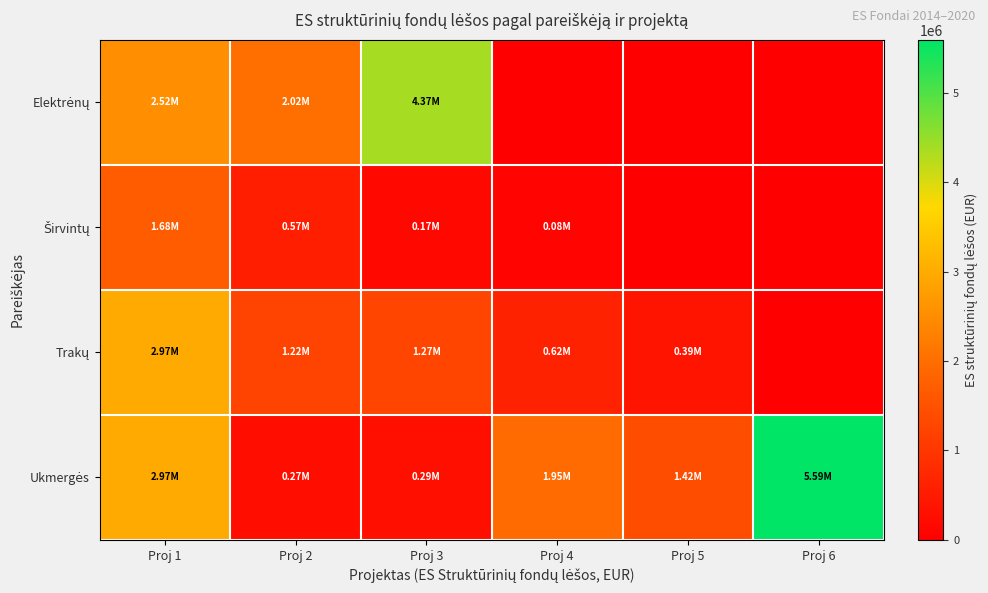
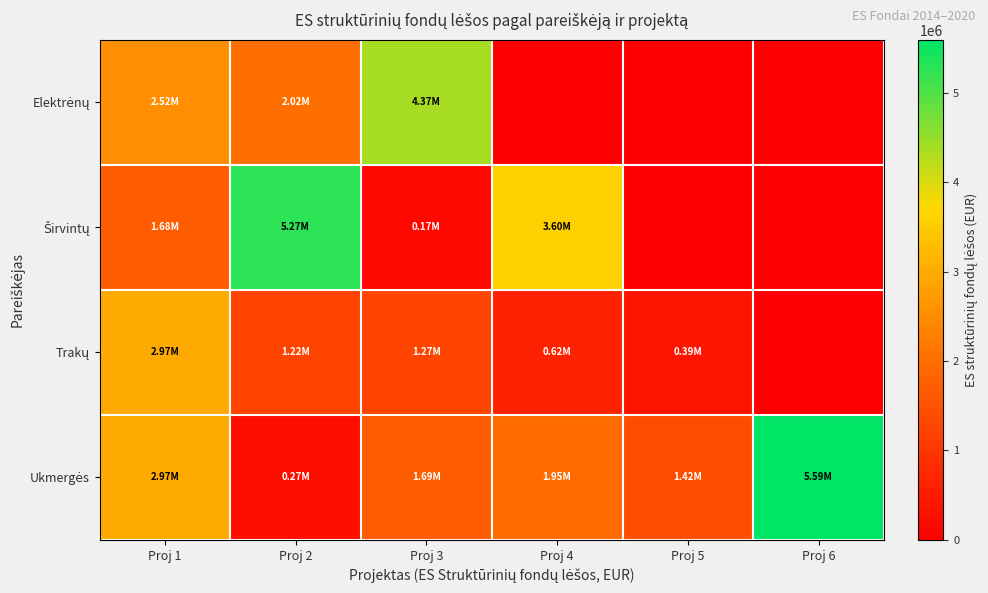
  {
    "Elektrėnų": {
      "Proj 1": "2.52M",
      "Proj 2": "2.02M",
      "Proj 3": "4.37M"
    },
    "Širvintų": {
      "Proj 1": "1.68M",
-     "Proj 2": "0.57M",
+     "Proj 2": "5.27M",
      "Proj 3": "0.17M",
-     "Proj 4": "0.08M"
+     "Proj 4": "3.60M"
    },
    "Trakų": {
      "Proj 1": "2.97M",
      "Proj 2": "1.22M",
      "Proj 3": "1.27M",
      "Proj 4": "0.62M",
      "Proj 5": "0.39M"
    },
    "Ukmergės": {
      "Proj 1": "2.97M",
      "Proj 2": "0.27M",
-     "Proj 3": "0.29M",
+     "Proj 3": "1.69M",
      "Proj 4": "1.95M",
      "Proj 5": "1.42M",
      "Proj 6": "5.59M"
    }
  }
